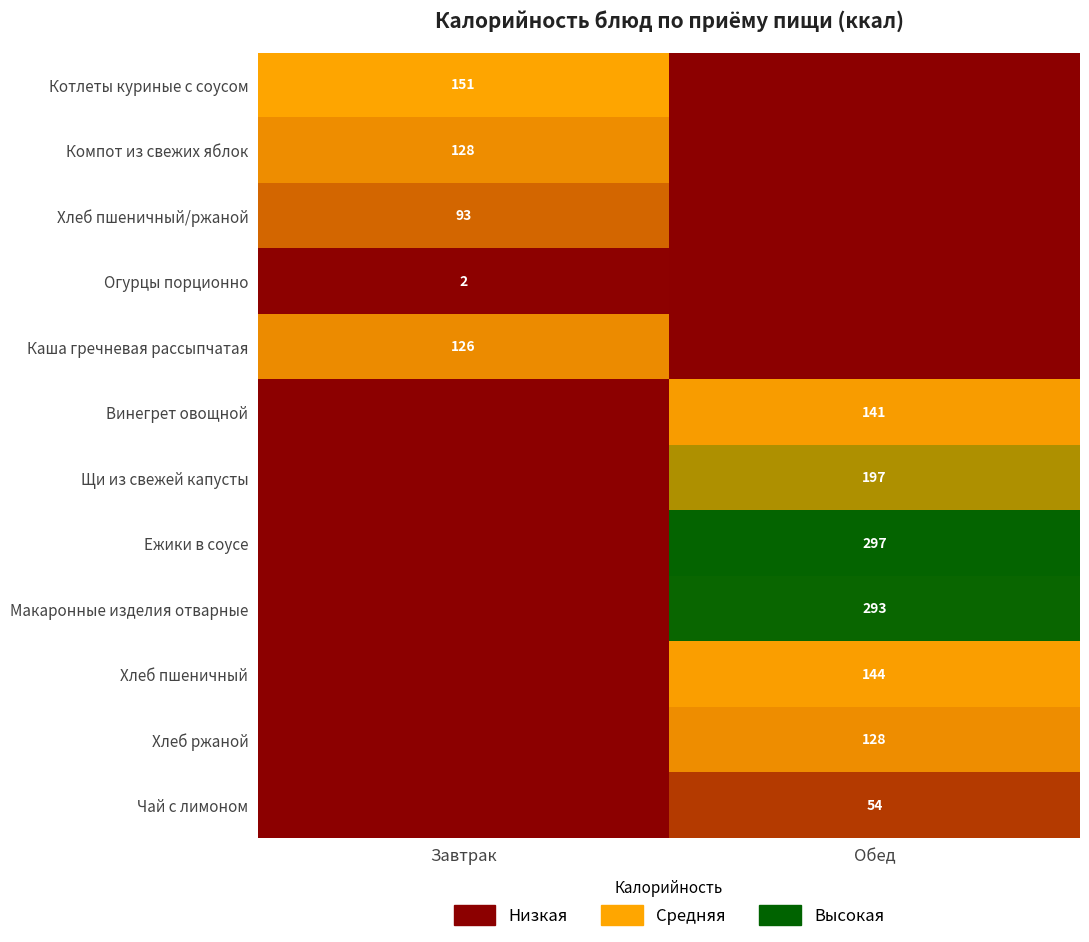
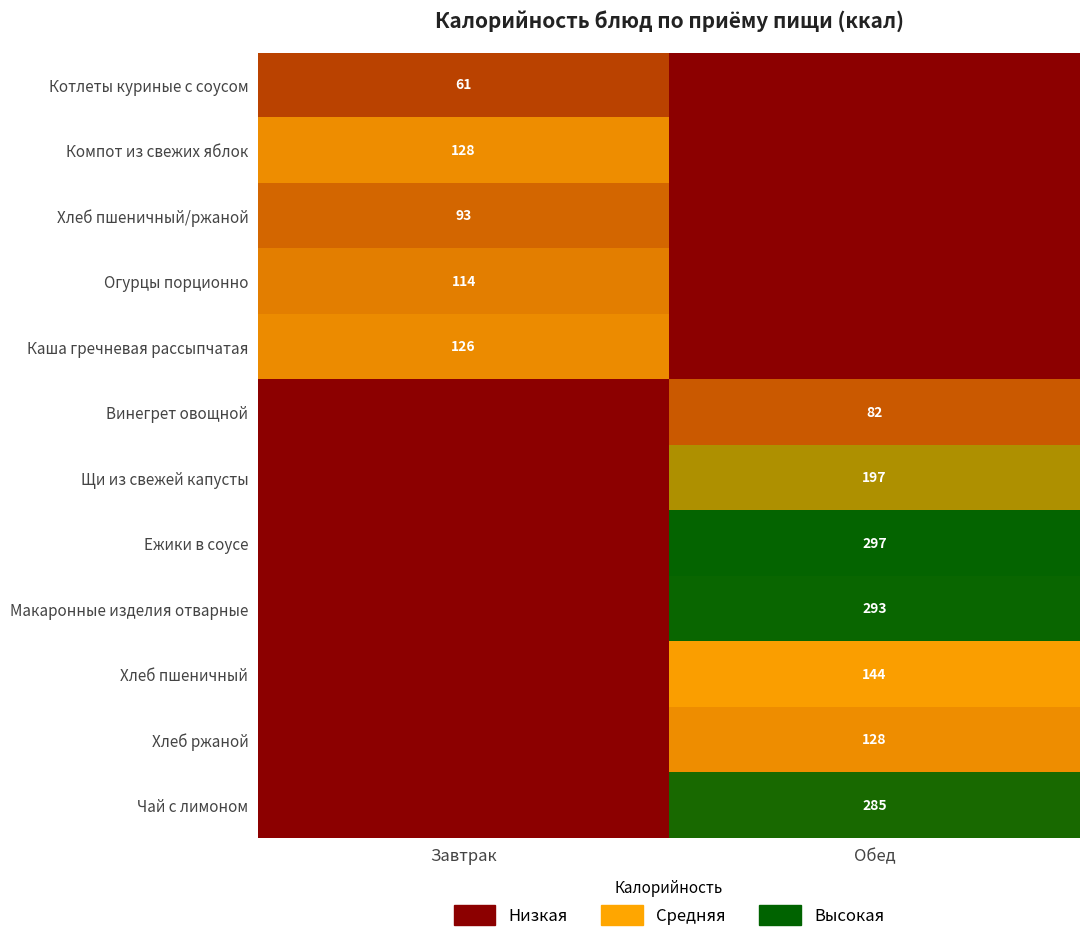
  {
    "Котлеты куриные с соусом": {
-     "Завтрак": 151
+     "Завтрак": 61
    },
    "Компот из свежих яблок": {
      "Завтрак": 128
    },
    "Хлеб пшеничный/ржаной": {
      "Завтрак": 93
    },
    "Огурцы порционно": {
-     "Завтрак": 2
+     "Завтрак": 114
    },
    "Каша гречневая рассыпчатая": {
      "Завтрак": 126
    },
    "Винегрет овощной": {
-     "Обед": 141
+     "Обед": 82
    },
    "Щи из свежей капусты": {
      "Обед": 197
    },
    "Ежики в соусе": {
      "Обед": 297
    },
    "Макаронные изделия отварные": {
      "Обед": 293
    },
    "Хлеб пшеничный": {
      "Обед": 144
    },
    "Хлеб ржаной": {
      "Обед": 128
    },
    "Чай с лимоном": {
-     "Обед": 54
+     "Обед": 285
    }
  }
